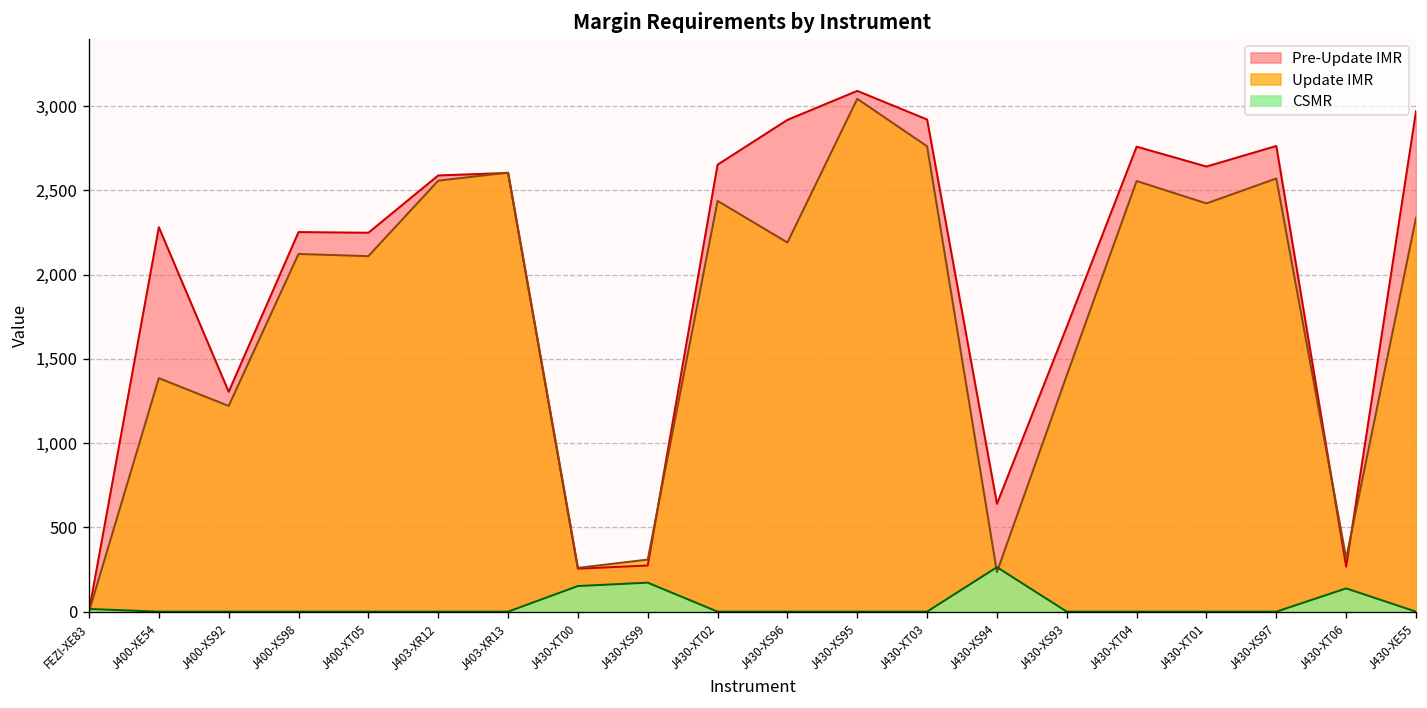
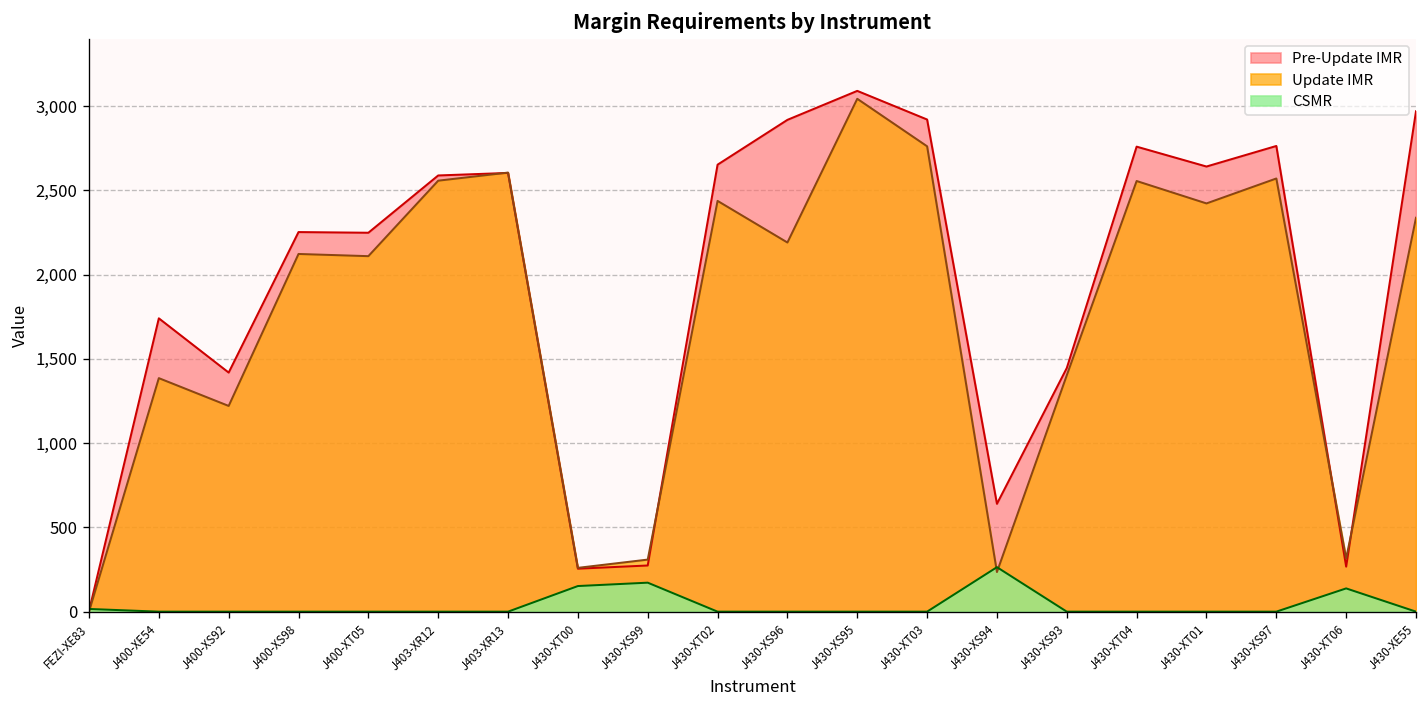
  {
    "Pre-Update IMR": {
-     "J400-XE54": "2,280",
-     "J400-XS92": "1,310",
+     "J400-XE54": "1,740",
+     "J400-XS92": "1,420",
      "J400-XS98": "2,250",
      "J400-XT05": "2,250",
      "J403-XR12": "2,590",
      "J430-XS99": "270",
      "J430-XT02": "2,650",
      "J430-XS96": "2,920",
      "J430-XS95": "3,090",
      "J430-XT03": "2,920",
      "J430-XS94": "640",
-     "J430-XS93": "1,690",
+     "J430-XS93": "1,450",
      "J430-XT04": "2,760",
      "J430-XT01": "2,640",
      "J430-XS97": "2,760",
      "J430-XT06": "270",
      "J430-XE55": "2,970"
    },
    "Update IMR": {
      "J400-XE54": "1,390",
      "J400-XS92": "1,220",
      "J400-XS98": "2,120",
      "J400-XT05": "2,110",
      "J403-XR12": "2,560",
      "J430-XS99": "310",
      "J430-XT02": "2,440",
      "J430-XS96": "2,190",
      "J430-XS95": "3,040",
      "J430-XT03": "2,760",
      "J430-XS94": "240",
      "J430-XS93": "1,400",
      "J430-XT04": "2,560",
      "J430-XT01": "2,420",
      "J430-XS97": "2,570",
      "J430-XT06": "320",
      "J430-XE55": "2,340"
    },
    "CSMR": {
      "J400-XE54": "0",
      "J400-XS92": "0",
      "J400-XS98": "0",
      "J400-XT05": "0",
      "J403-XR12": "0",
      "J403-XR13": "0",
      "J430-XT00": "150",
      "J430-XS99": "170",
      "J430-XT02": "0",
      "J430-XS96": "0",
      "J430-XS95": "0",
      "J430-XT03": "0",
      "J430-XS94": "260",
      "J430-XS93": "0",
      "J430-XT04": "0",
      "J430-XT01": "0",
      "J430-XS97": "0",
      "J430-XT06": "140",
      "J430-XE55": "0"
    }
  }
